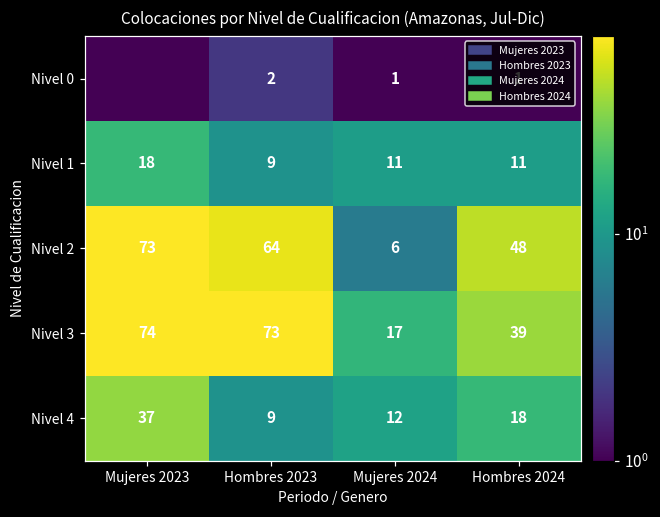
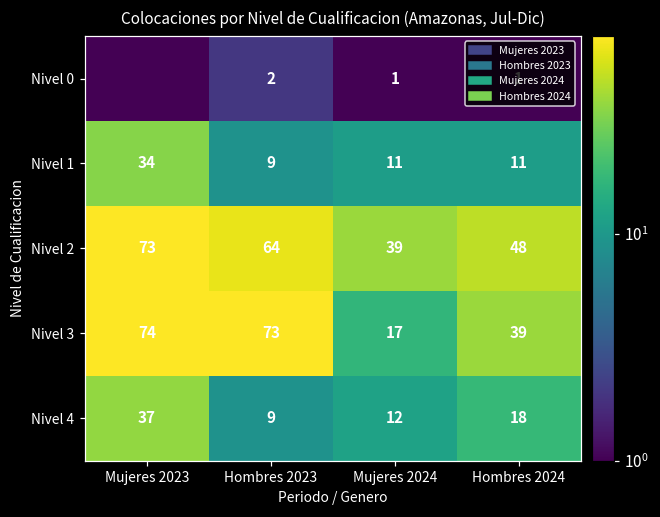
  {
    "Nivel 0": {
      "Hombres 2023": 2,
      "Mujeres 2024": 1
    },
    "Nivel 1": {
-     "Mujeres 2023": 18,
+     "Mujeres 2023": 34,
      "Hombres 2023": 9,
      "Mujeres 2024": 11,
      "Hombres 2024": 11
    },
    "Nivel 2": {
      "Mujeres 2023": 73,
      "Hombres 2023": 64,
-     "Mujeres 2024": 6,
+     "Mujeres 2024": 39,
      "Hombres 2024": 48
    },
    "Nivel 3": {
      "Mujeres 2023": 74,
      "Hombres 2023": 73,
      "Mujeres 2024": 17,
      "Hombres 2024": 39
    },
    "Nivel 4": {
      "Mujeres 2023": 37,
      "Hombres 2023": 9,
      "Mujeres 2024": 12,
      "Hombres 2024": 18
    }
  }
